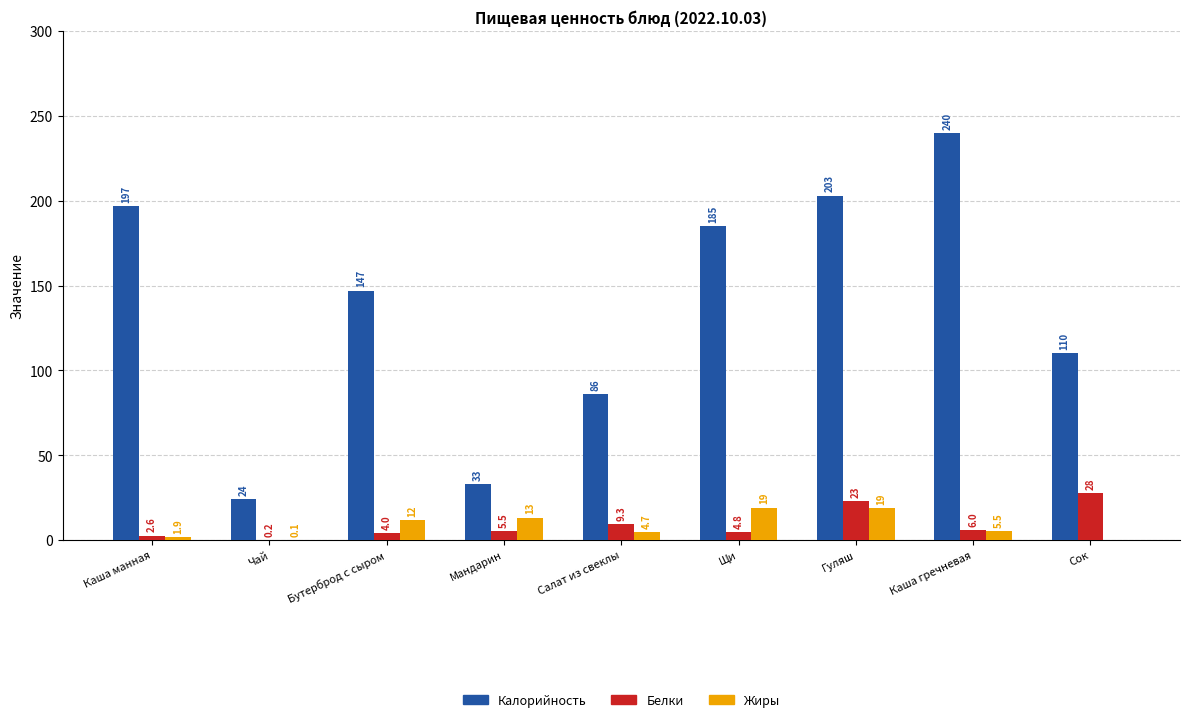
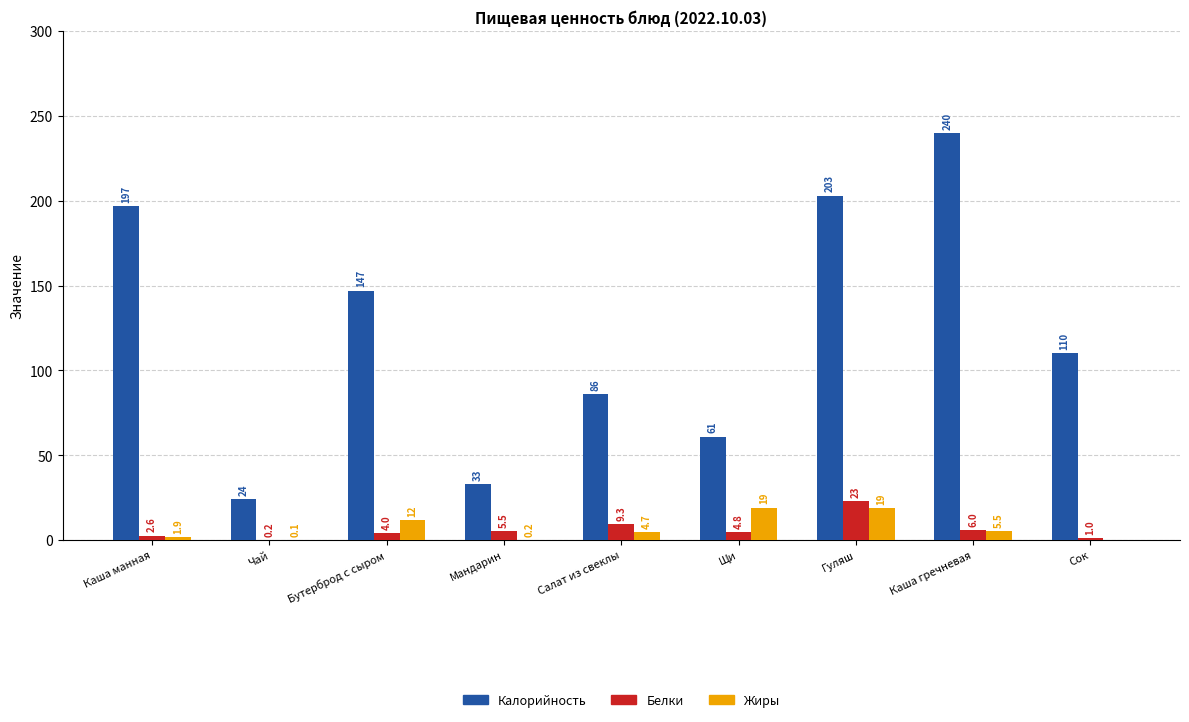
  {
    "Калорийность": {
      "Каша манная": 197,
      "Чай": 24,
      "Бутерброд с сыром": 147,
      "Мандарин": 33,
      "Салат из свеклы": 86,
-     "Щи": 185,
+     "Щи": 61,
      "Гуляш": 203,
      "Каша гречневая": 240,
      "Сок": 110
    },
    "Белки": {
      "Каша манная": 2.6,
      "Чай": 0.2,
      "Бутерброд с сыром": 4.0,
      "Мандарин": 5.5,
      "Салат из свеклы": 9.3,
      "Щи": 4.8,
      "Гуляш": 23,
      "Каша гречневая": 6.0,
-     "Сок": 28
+     "Сок": 1.0
    },
    "Жиры": {
      "Каша манная": 1.9,
      "Чай": 0.1,
      "Бутерброд с сыром": 12,
-     "Мандарин": 13,
+     "Мандарин": 0.2,
      "Салат из свеклы": 4.7,
      "Щи": 19,
      "Гуляш": 19,
      "Каша гречневая": 5.5
    }
  }
